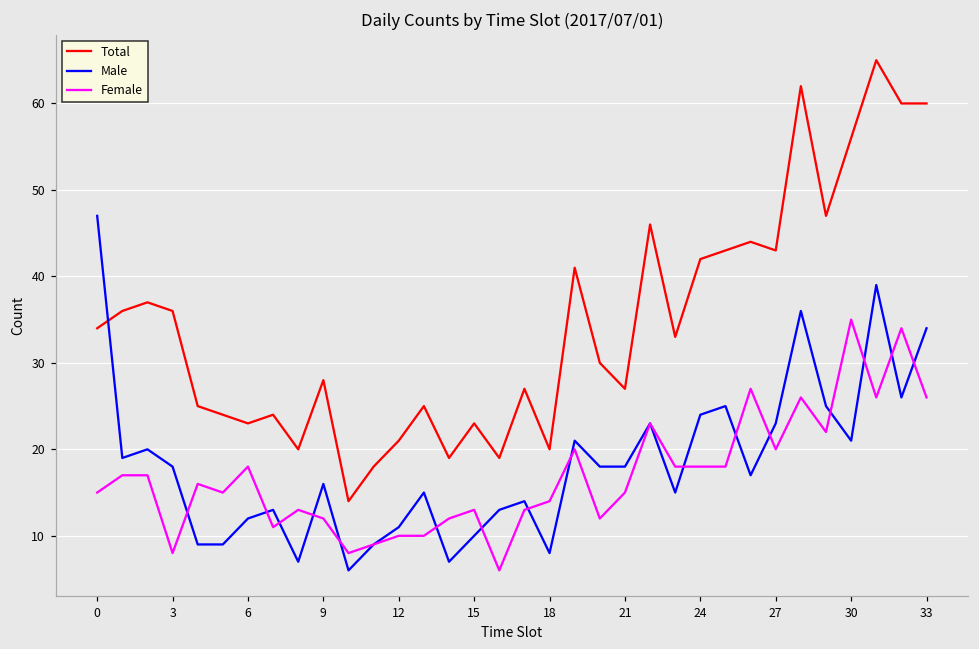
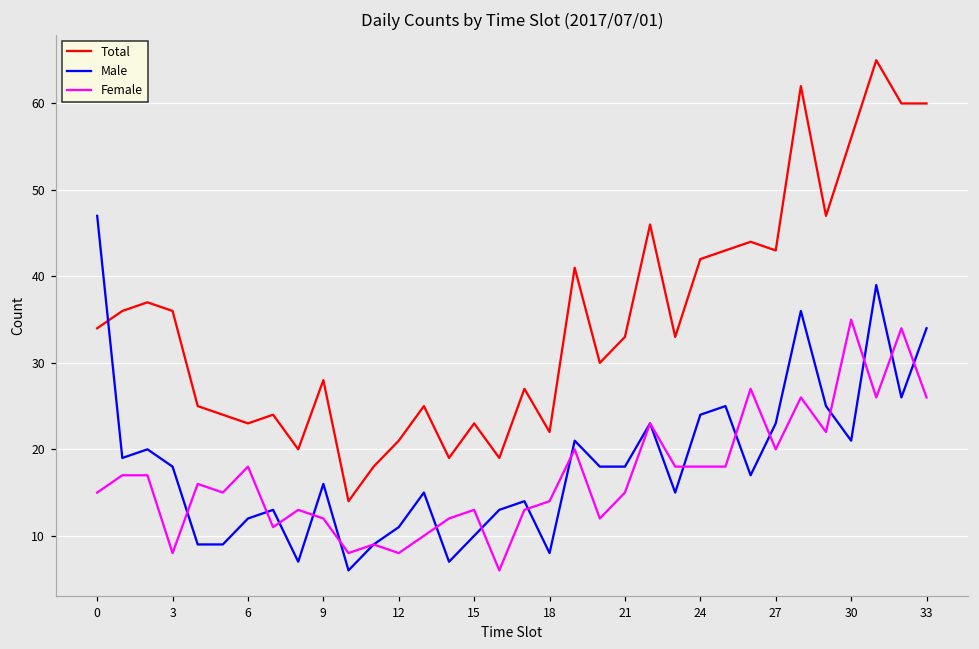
  {
    "Total": {
      "0": 34,
      "3": 36,
      "6": 23,
      "9": 28,
      "12": 21,
      "15": 23,
-     "18": 20,
-     "21": 27,
+     "18": 22,
+     "21": 33,
      "24": 42,
      "27": 43,
      "30": 56,
      "33": 60
    },
    "Male": {
      "0": 47,
      "3": 18,
      "6": 12,
      "9": 16,
      "12": 11,
      "15": 10,
      "18": 8,
      "21": 18,
      "24": 24,
      "27": 23,
      "30": 21,
      "33": 34
    },
    "Female": {
      "0": 15,
      "3": 8,
      "6": 18,
      "9": 12,
-     "12": 10,
+     "12": 8,
      "15": 13,
      "18": 14,
      "21": 15,
      "24": 18,
      "27": 20,
      "30": 35,
      "33": 26
    }
  }
